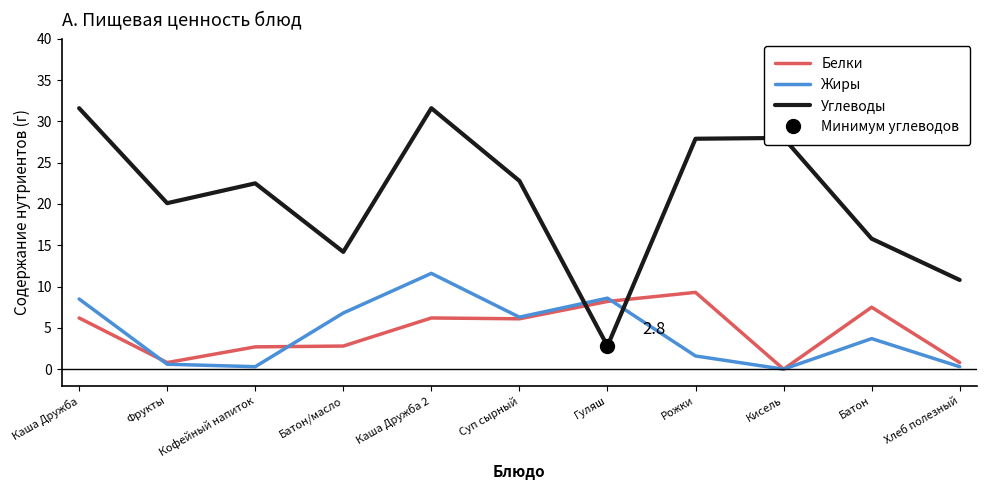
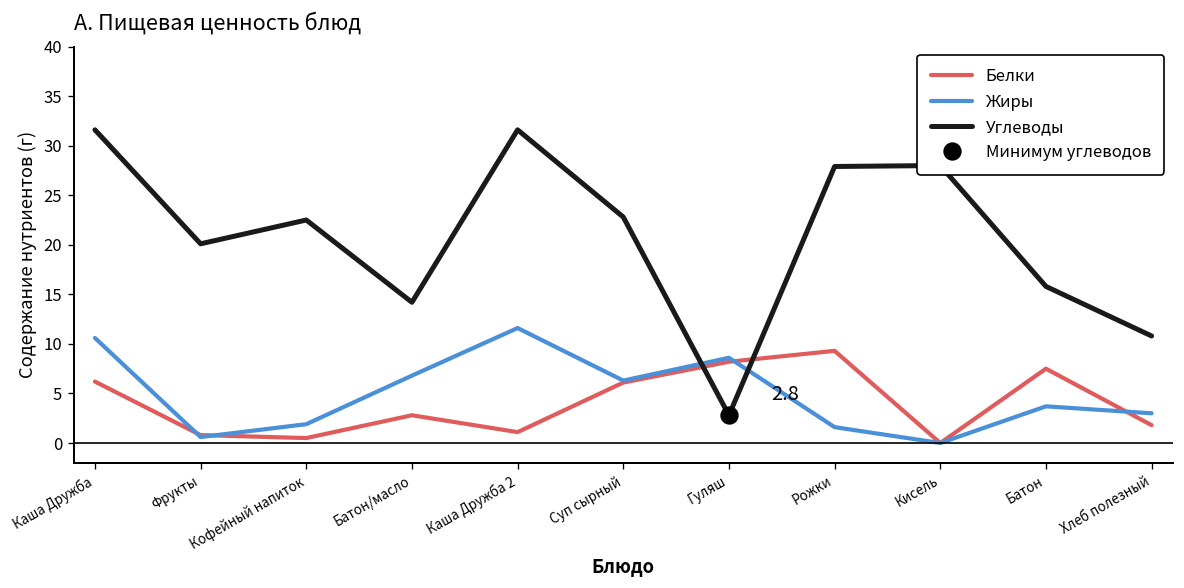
  {
    "Белки": {
      "Каша Дружба": 6,
-     "Кофейный напиток": 3,
+     "Кофейный напиток": 1,
      "Батон/масло": 3,
-     "Каша Дружба 2": 6,
+     "Каша Дружба 2": 1,
      "Гуляш": 8,
      "Рожки": 9,
      "Батон": 8,
-     "Хлеб полезный": 1
+     "Хлеб полезный": 2
    },
    "Жиры": {
-     "Каша Дружба": 9,
-     "Кофейный напиток": 0,
+     "Каша Дружба": 11,
+     "Кофейный напиток": 2,
      "Батон/масло": 7,
      "Каша Дружба 2": 12,
      "Гуляш": 9,
      "Рожки": 2,
      "Батон": 4,
-     "Хлеб полезный": 0
+     "Хлеб полезный": 3
    }
  }
